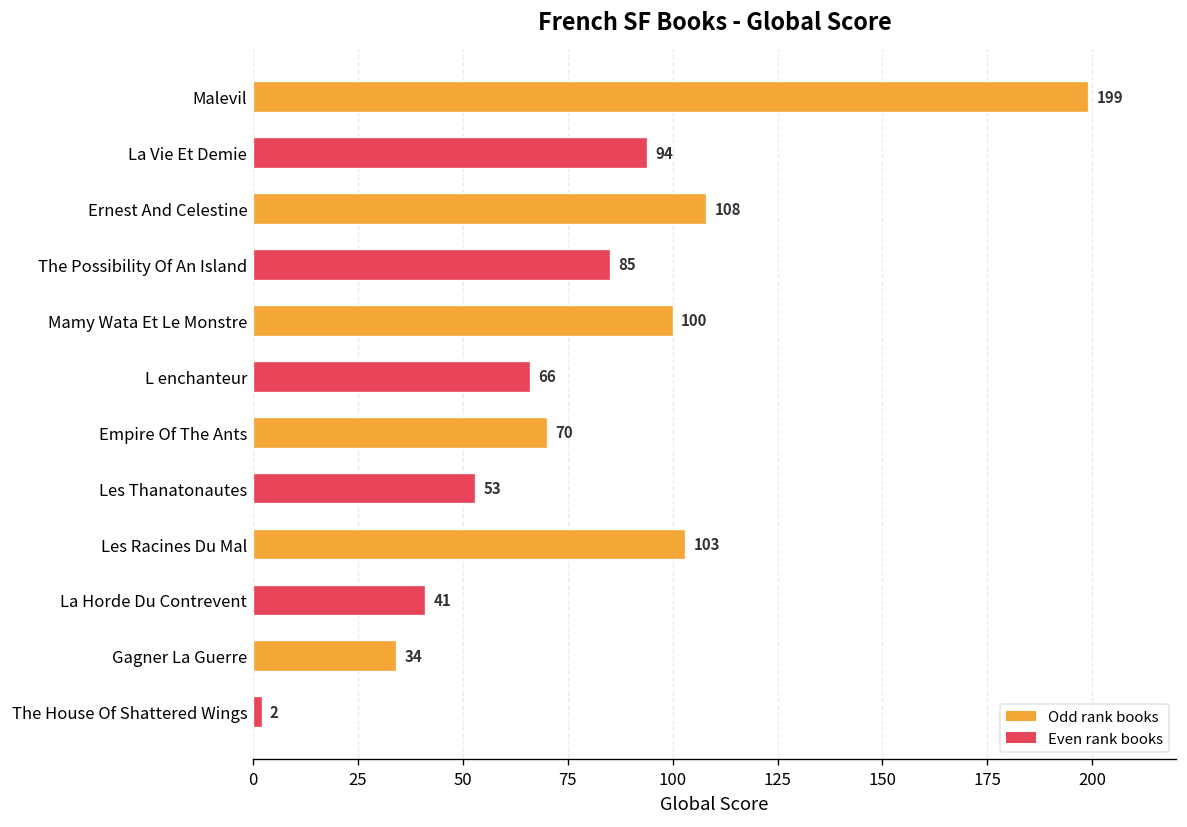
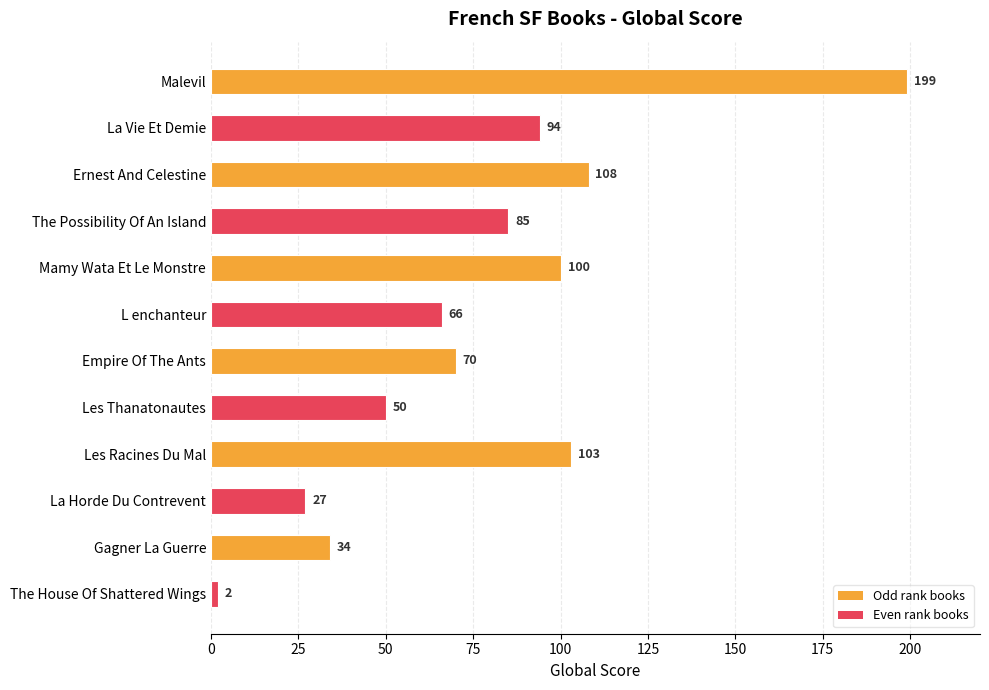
  {
    "Malevil": 199,
    "La Vie Et Demie": 94,
    "Ernest And Celestine": 108,
    "The Possibility Of An Island": 85,
    "Mamy Wata Et Le Monstre": 100,
    "L enchanteur": 66,
    "Empire Of The Ants": 70,
-   "Les Thanatonautes": 53,
+   "Les Thanatonautes": 50,
    "Les Racines Du Mal": 103,
-   "La Horde Du Contrevent": 41,
+   "La Horde Du Contrevent": 27,
    "Gagner La Guerre": 34,
    "The House Of Shattered Wings": 2
  }
